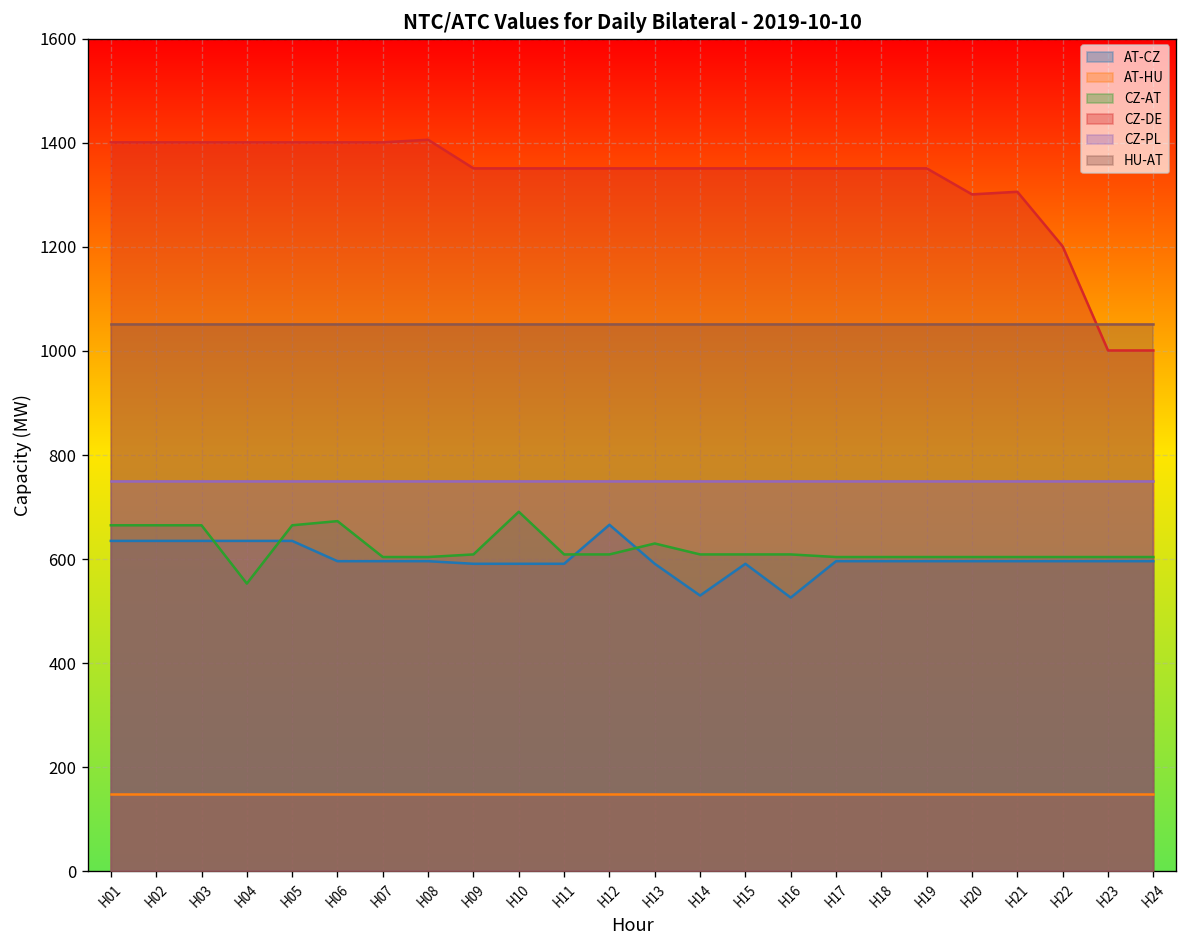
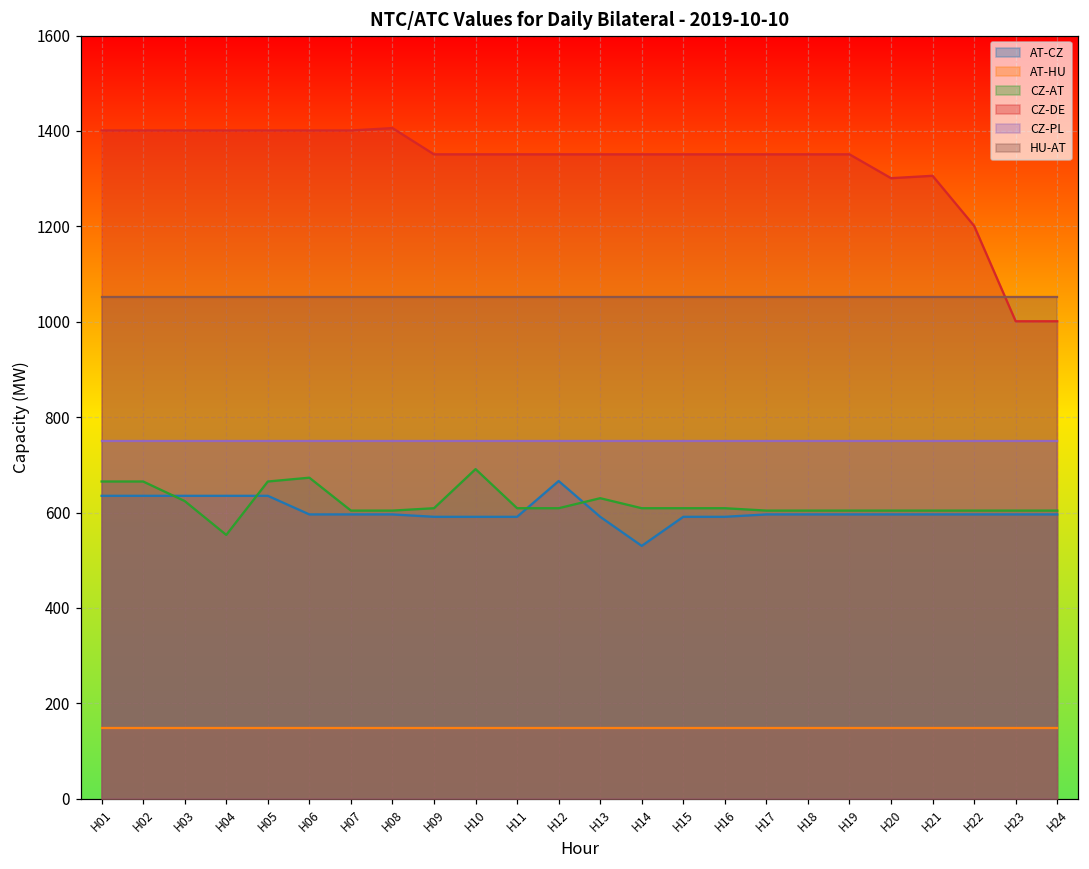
  {
    "AT-CZ": {
      "H01": 640,
      "H02": 640,
      "H03": 640,
      "H04": 640,
      "H05": 640,
      "H06": 600,
      "H07": 600,
      "H08": 600,
      "H09": 590,
      "H10": 590,
      "H11": 590,
      "H12": 670,
      "H13": 590,
      "H14": 530,
      "H15": 590,
-     "H16": 530,
+     "H16": 590,
      "H17": 600,
      "H18": 600,
      "H19": 600,
      "H20": 600,
      "H21": 600,
      "H22": 600,
      "H23": 600,
      "H24": 600
    },
    "CZ-AT": {
      "H01": 670,
      "H02": 670,
-     "H03": 670,
+     "H03": 620,
      "H04": 550,
      "H05": 670,
      "H06": 670,
      "H07": 600,
      "H08": 600,
      "H09": 610,
      "H10": 690,
      "H11": 610,
      "H12": 610,
      "H13": 630,
      "H14": 610,
      "H15": 610,
      "H16": 610,
      "H17": 600,
      "H18": 600,
      "H19": 600,
      "H20": 600,
      "H21": 600,
      "H22": 600,
      "H23": 600,
      "H24": 600
    },
    "CZ-PL": {
      "H01": 750,
      "H02": 750,
      "H03": 750,
      "H04": 750,
      "H05": 750,
      "H06": 750,
      "H07": 750,
      "H08": 750,
      "H09": 750,
      "H10": 750,
      "H11": 750,
      "H12": 750,
      "H13": 750,
      "H14": 750,
      "H15": 750,
      "H16": 750,
      "H17": 750,
      "H18": 750,
      "H19": 750,
      "H20": 750,
      "H21": 750,
      "H22": 750,
      "H23": 750,
      "H24": 750
    }
  }
